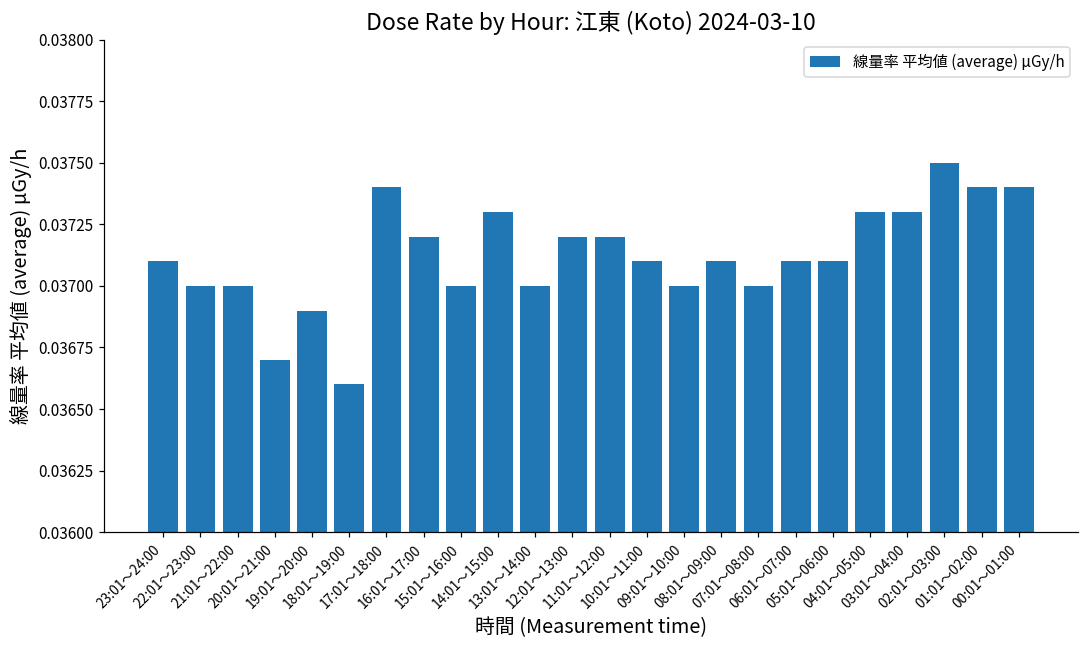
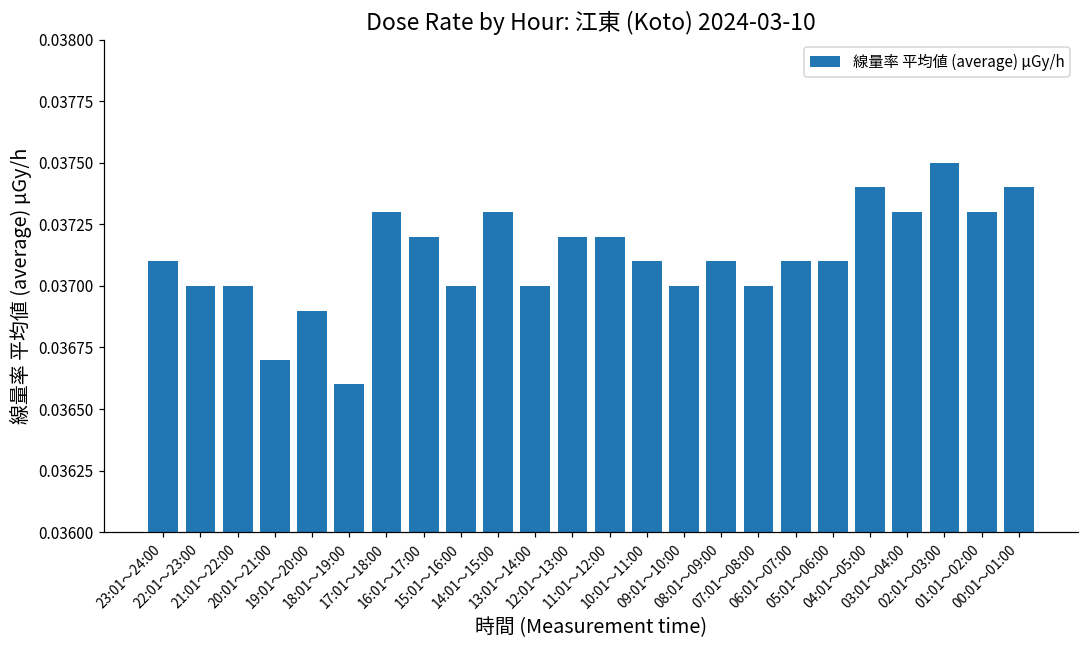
  {
    "23:01～24:00": 0.0371,
    "22:01～23:00": 0.0370,
    "21:01～22:00": 0.0370,
    "20:01～21:00": 0.0367,
    "19:01～20:00": 0.0369,
    "18:01～19:00": 0.0366,
-   "17:01～18:00": 0.0374,
+   "17:01～18:00": 0.0373,
    "16:01～17:00": 0.0372,
    "15:01～16:00": 0.0370,
    "14:01～15:00": 0.0373,
    "13:01～14:00": 0.0370,
    "12:01～13:00": 0.0372,
    "11:01～12:00": 0.0372,
    "10:01～11:00": 0.0371,
    "09:01～10:00": 0.0370,
    "08:01～09:00": 0.0371,
    "07:01～08:00": 0.0370,
    "06:01～07:00": 0.0371,
    "05:01～06:00": 0.0371,
-   "04:01～05:00": 0.0373,
+   "04:01～05:00": 0.0374,
    "03:01～04:00": 0.0373,
    "02:01～03:00": 0.0375,
-   "01:01～02:00": 0.0374,
+   "01:01～02:00": 0.0373,
    "00:01～01:00": 0.0374
  }
